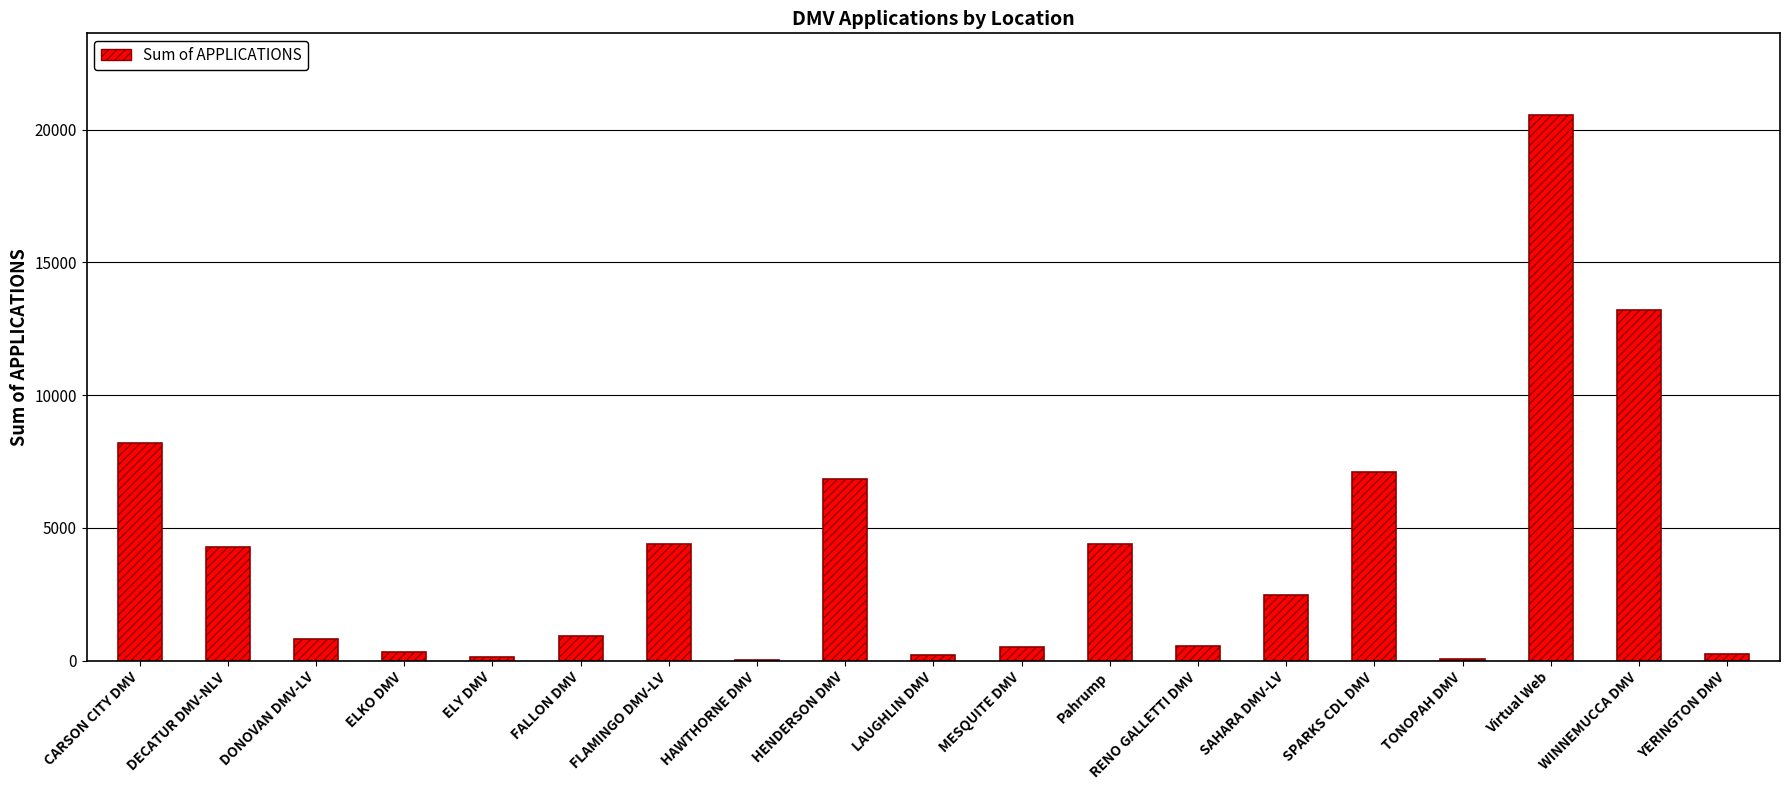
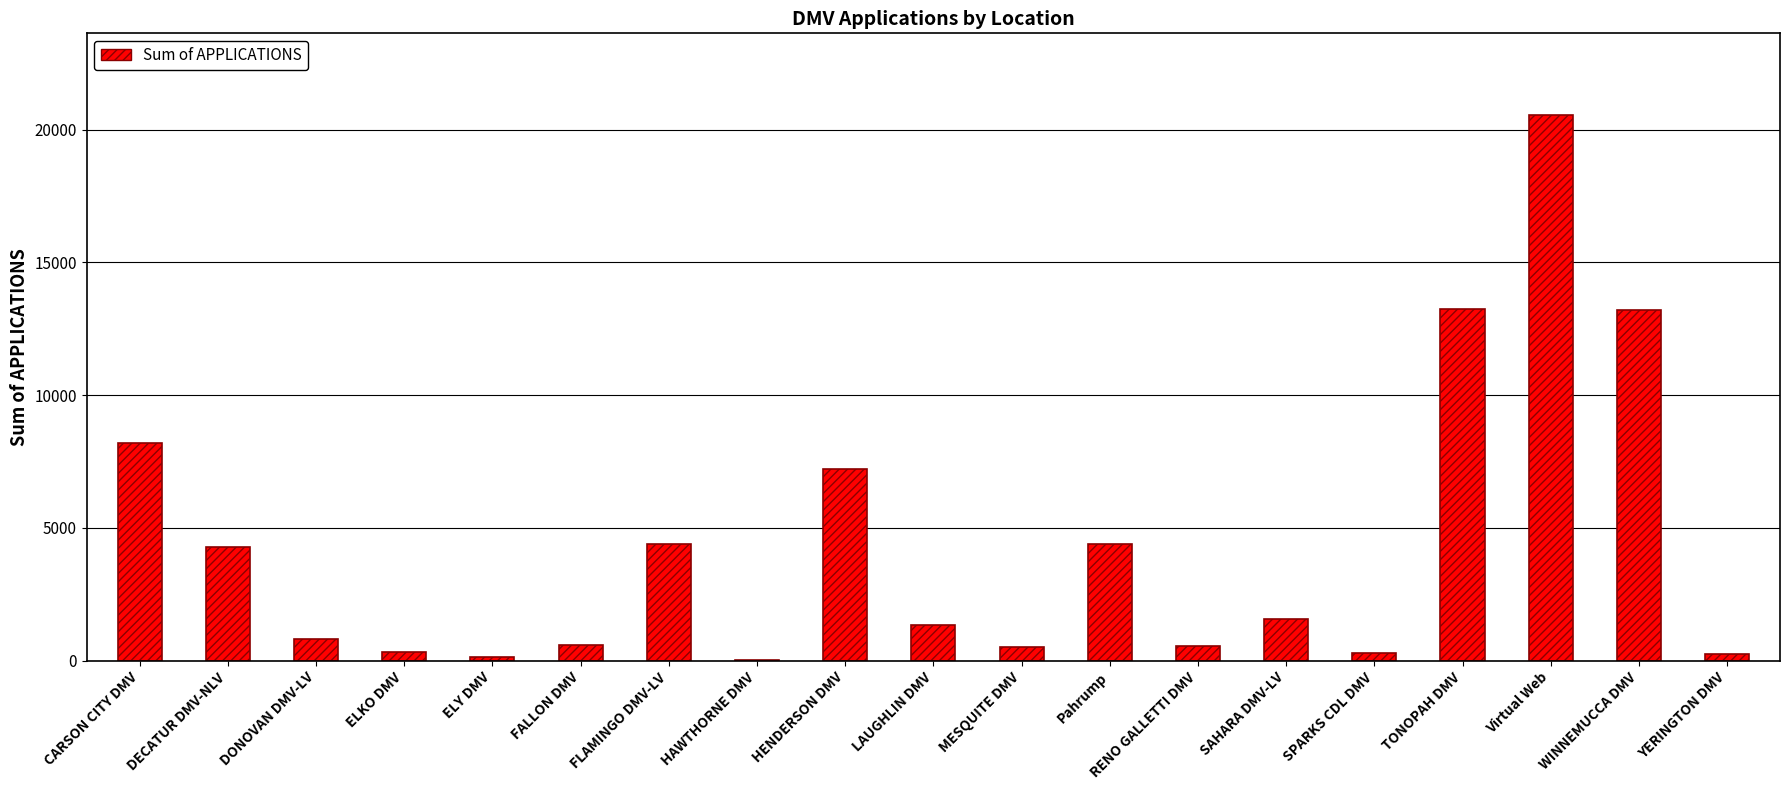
  {
    "CARSON CITY DMV": 8200,
    "DECATUR DMV-NLV": 4300,
    "DONOVAN DMV-LV": 800,
    "ELKO DMV": 300,
    "ELY DMV": 100,
-   "FALLON DMV": 900,
+   "FALLON DMV": 600,
    "FLAMINGO DMV-LV": 4400,
-   "HENDERSON DMV": 6800,
-   "LAUGHLIN DMV": 200,
+   "HENDERSON DMV": 7200,
+   "LAUGHLIN DMV": 1400,
    "MESQUITE DMV": 500,
    "Pahrump": 4400,
    "RENO GALLETTI DMV": 600,
-   "SAHARA DMV-LV": 2500,
-   "SPARKS CDL DMV": 7100,
-   "TONOPAH DMV": 100,
+   "SAHARA DMV-LV": 1600,
+   "SPARKS CDL DMV": 300,
+   "TONOPAH DMV": 13200,
    "Virtual Web": 20500,
    "WINNEMUCCA DMV": 13200,
    "YERINGTON DMV": 200
  }
